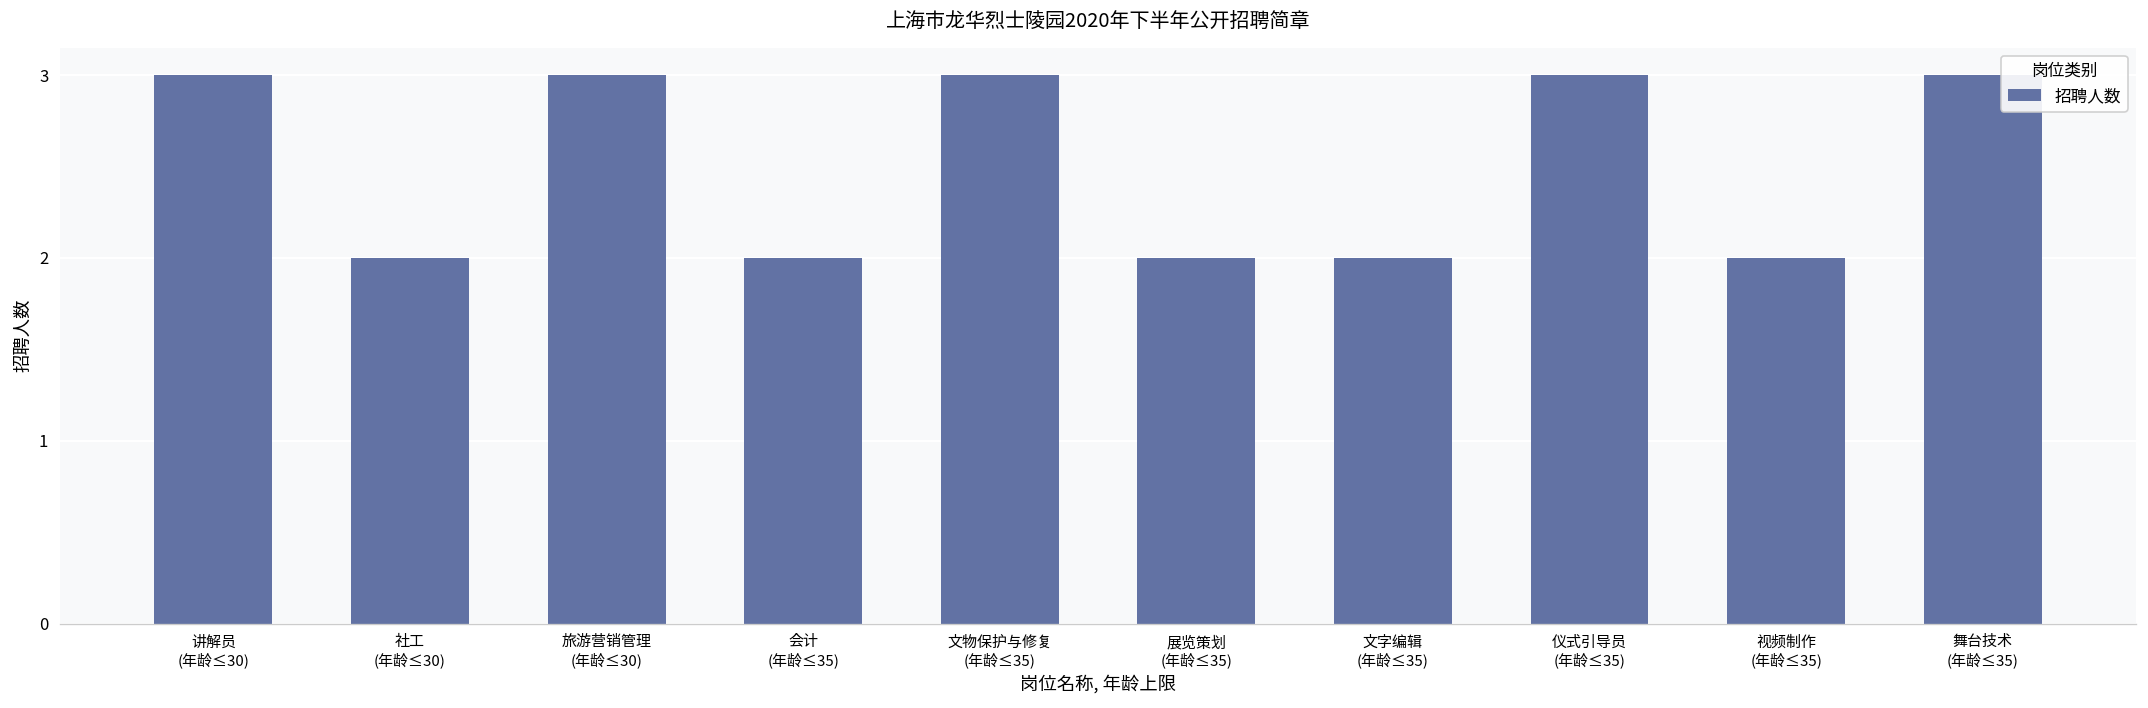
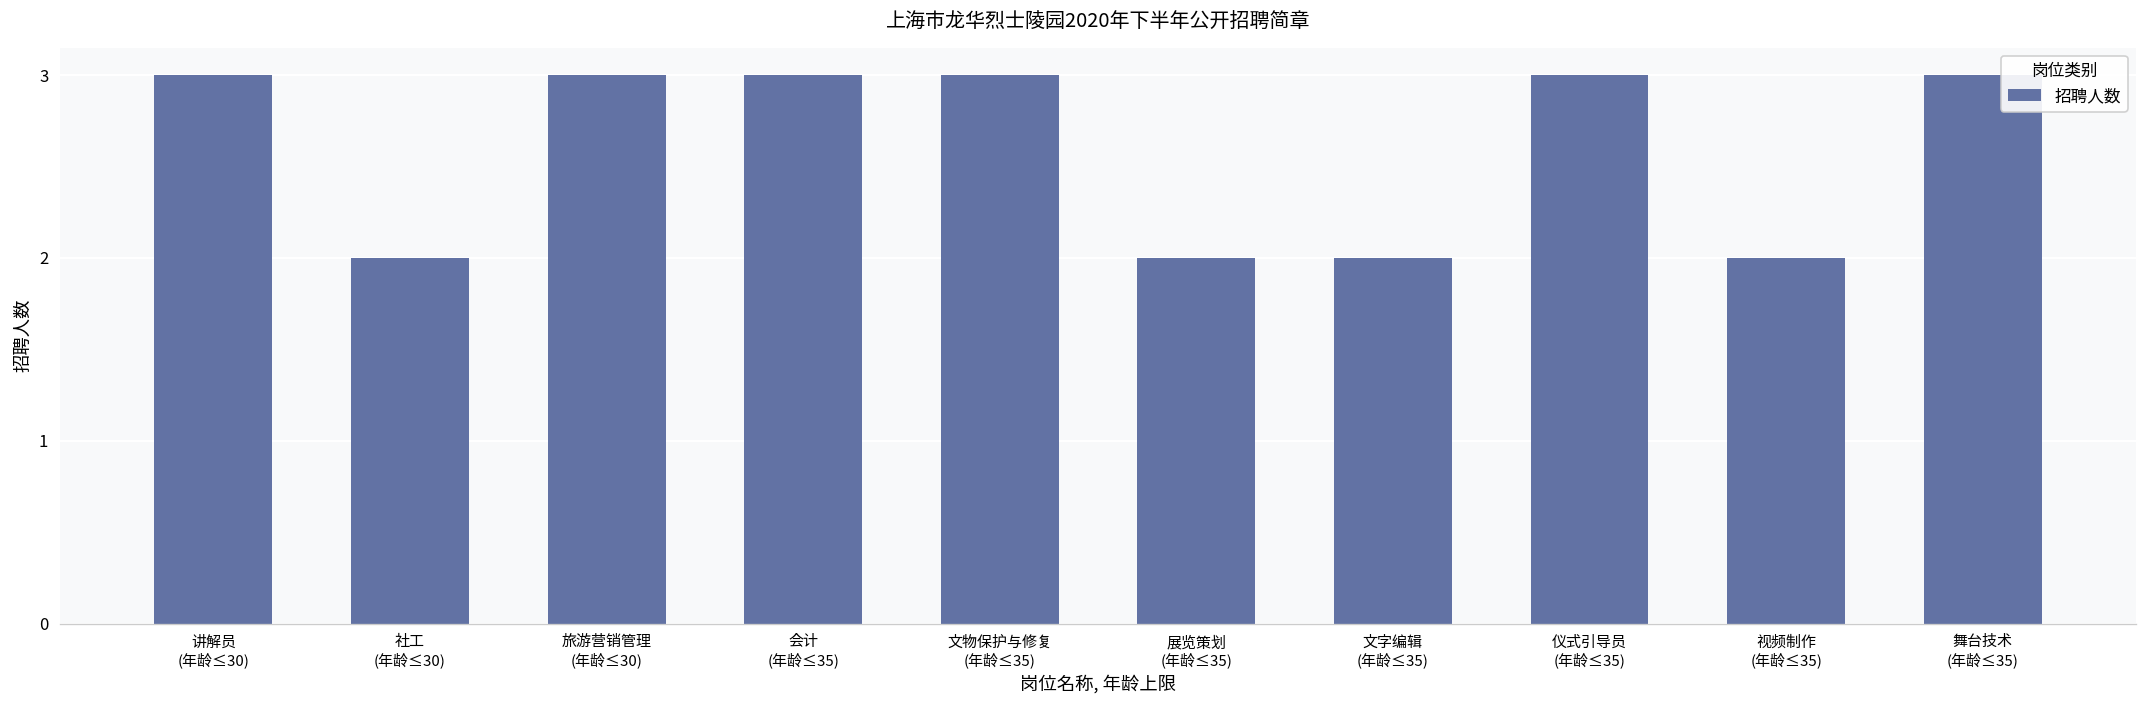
  {
    "讲解员 (年龄≤30)": 3,
    "社工 (年龄≤30)": 2,
    "旅游营销管理 (年龄≤30)": 3,
-   "会计 (年龄≤35)": 2,
+   "会计 (年龄≤35)": 3,
    "文物保护与修复 (年龄≤35)": 3,
    "展览策划 (年龄≤35)": 2,
    "文字编辑 (年龄≤35)": 2,
    "仪式引导员 (年龄≤35)": 3,
    "视频制作 (年龄≤35)": 2,
    "舞台技术 (年龄≤35)": 3
  }
